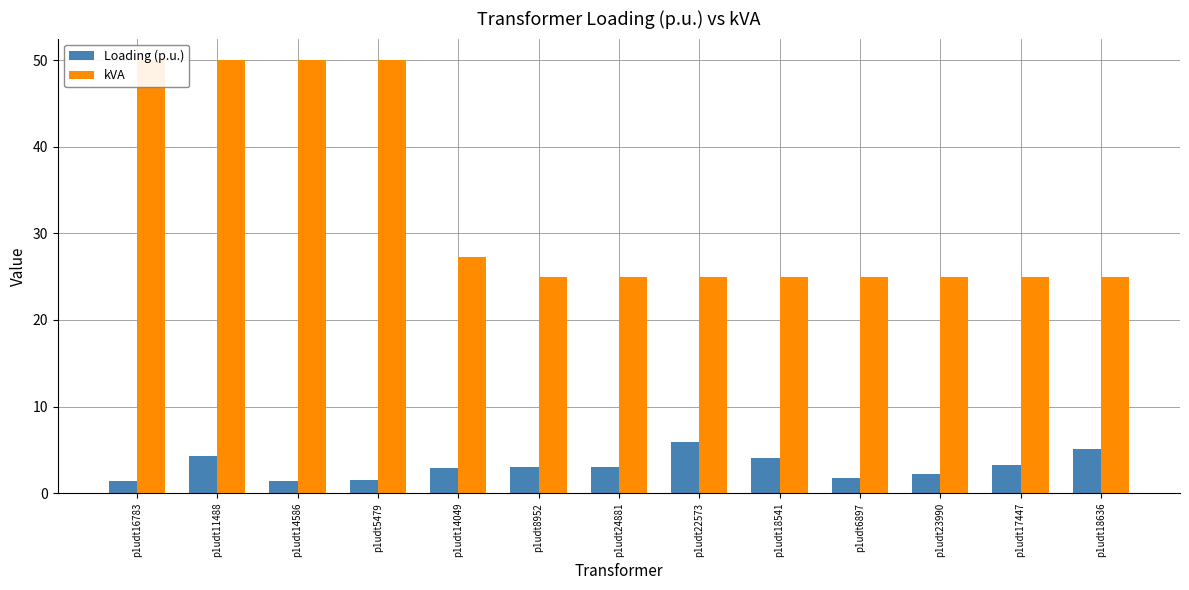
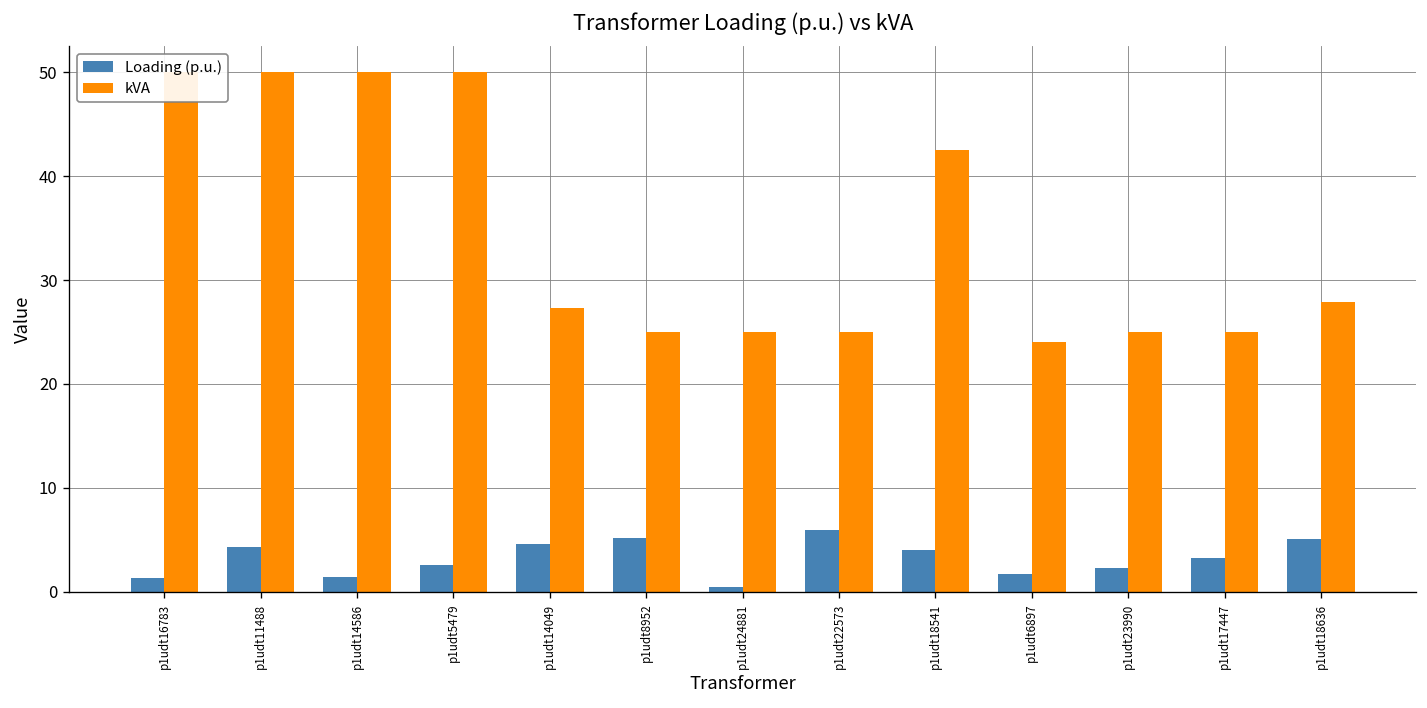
  {
    "Loading (p.u.)": {
      "p1udt16783": 1,
      "p1udt11488": 4,
      "p1udt14586": 1,
-     "p1udt5479": 1,
-     "p1udt14049": 3,
-     "p1udt8952": 3,
-     "p1udt24881": 3,
+     "p1udt5479": 3,
+     "p1udt14049": 5,
+     "p1udt8952": 5,
+     "p1udt24881": 0,
      "p1udt22573": 6,
      "p1udt18541": 4,
      "p1udt6897": 2,
      "p1udt23990": 2,
      "p1udt17447": 3,
      "p1udt18636": 5
    },
    "kVA": {
      "p1udt11488": 50,
      "p1udt14586": 50,
      "p1udt5479": 50,
      "p1udt14049": 27,
      "p1udt8952": 25,
      "p1udt24881": 25,
      "p1udt22573": 25,
-     "p1udt18541": 25,
-     "p1udt6897": 25,
+     "p1udt18541": 43,
+     "p1udt6897": 24,
      "p1udt23990": 25,
      "p1udt17447": 25,
-     "p1udt18636": 25
+     "p1udt18636": 28
    }
  }
